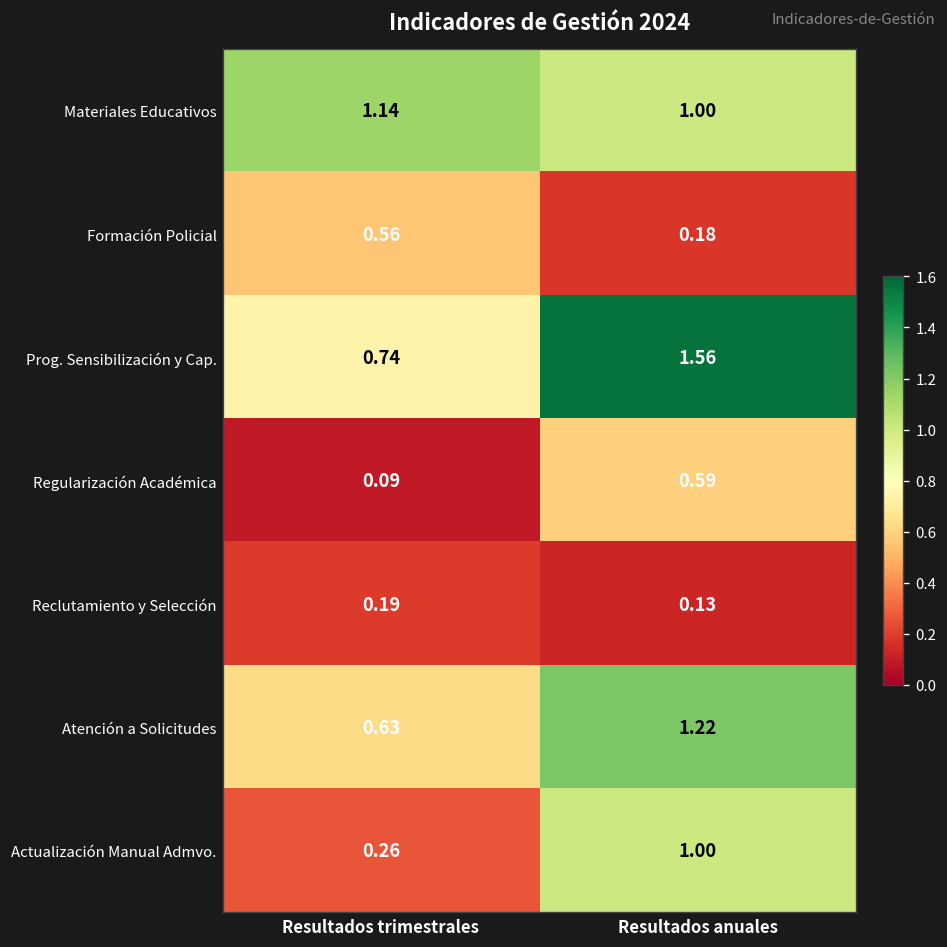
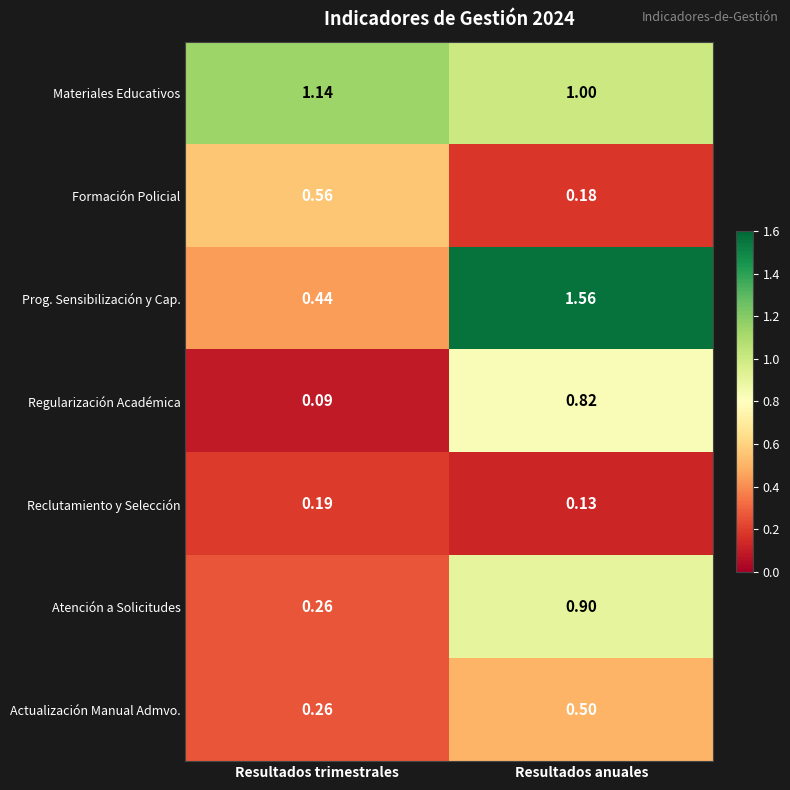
  {
    "Materiales Educativos": {
      "Resultados trimestrales": 1.14,
      "Resultados anuales": 1.00
    },
    "Formación Policial": {
      "Resultados trimestrales": 0.56,
      "Resultados anuales": 0.18
    },
    "Prog. Sensibilización y Cap.": {
-     "Resultados trimestrales": 0.74,
+     "Resultados trimestrales": 0.44,
      "Resultados anuales": 1.56
    },
    "Regularización Académica": {
      "Resultados trimestrales": 0.09,
-     "Resultados anuales": 0.59
+     "Resultados anuales": 0.82
    },
    "Reclutamiento y Selección": {
      "Resultados trimestrales": 0.19,
      "Resultados anuales": 0.13
    },
    "Atención a Solicitudes": {
-     "Resultados trimestrales": 0.63,
-     "Resultados anuales": 1.22
+     "Resultados trimestrales": 0.26,
+     "Resultados anuales": 0.90
    },
    "Actualización Manual Admvo.": {
      "Resultados trimestrales": 0.26,
-     "Resultados anuales": 1.00
+     "Resultados anuales": 0.50
    }
  }
